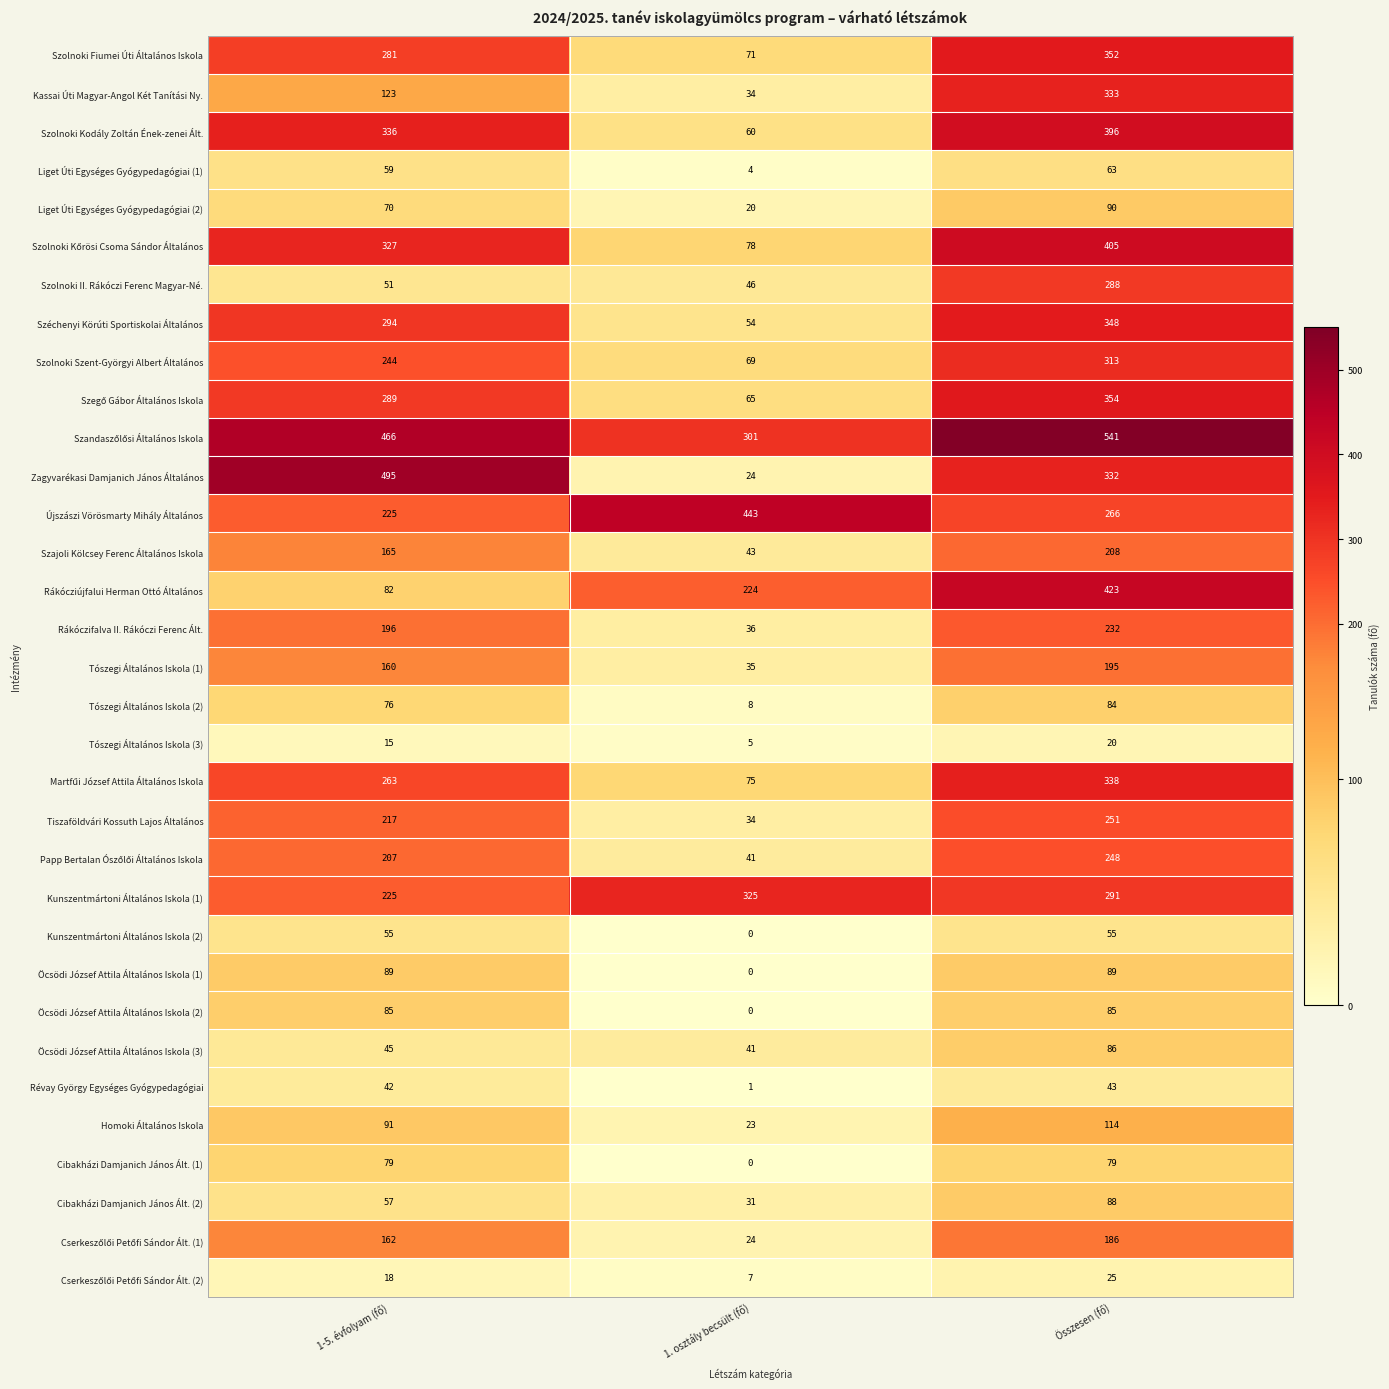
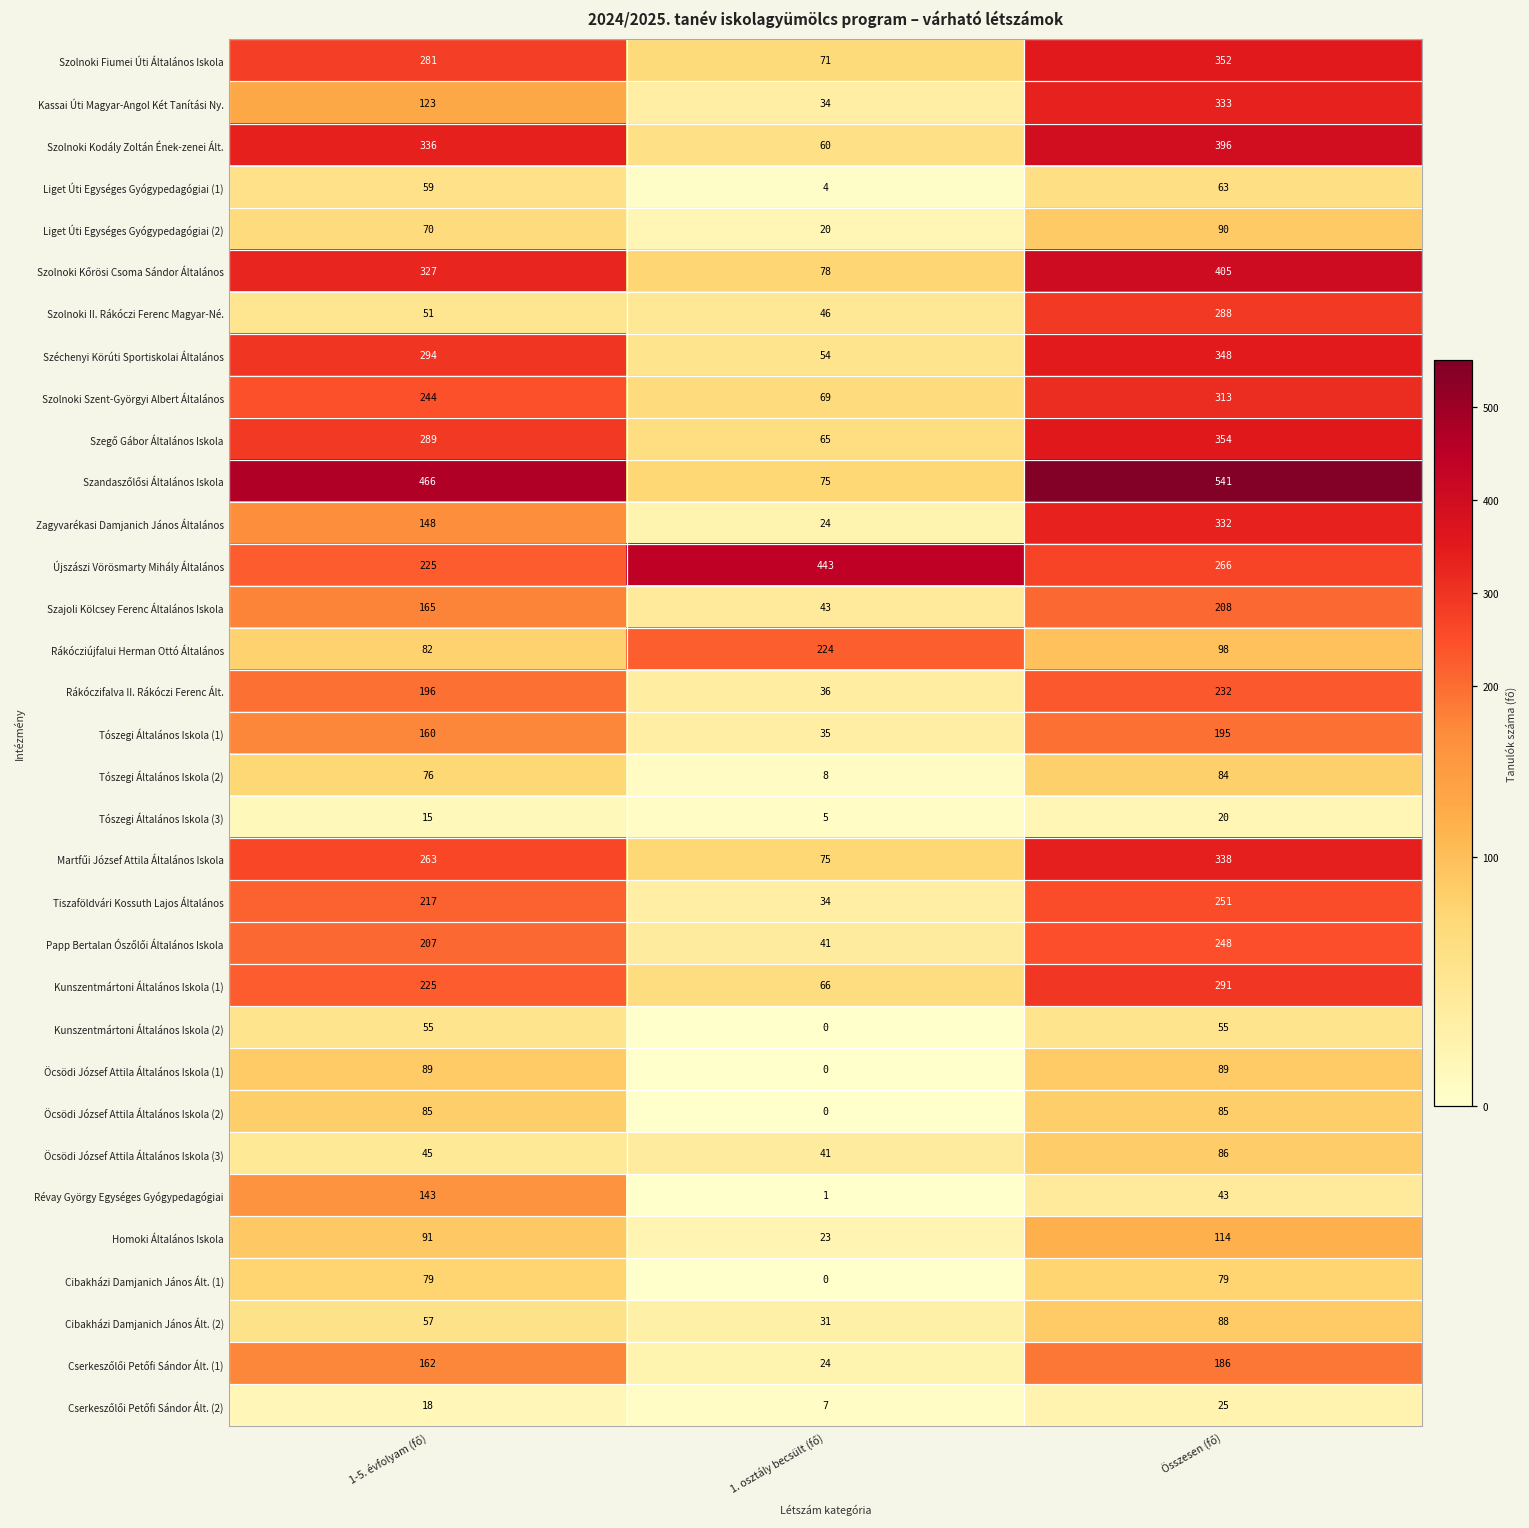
  {
    "Szolnoki Fiumei Úti Általános Iskola": {
      "1-5. évfolyam (fő)": 281,
      "1. osztály becsült (fő)": 71,
      "Összesen (fő)": 352
    },
    "Kassai Úti Magyar-Angol Két Tanítási Ny.": {
      "1-5. évfolyam (fő)": 123,
      "1. osztály becsült (fő)": 34,
      "Összesen (fő)": 333
    },
    "Szolnoki Kodály Zoltán Ének-zenei Ált.": {
      "1-5. évfolyam (fő)": 336,
      "1. osztály becsült (fő)": 60,
      "Összesen (fő)": 396
    },
    "Liget Úti Egységes Gyógypedagógiai (1)": {
      "1-5. évfolyam (fő)": 59,
      "1. osztály becsült (fő)": 4,
      "Összesen (fő)": 63
    },
    "Liget Úti Egységes Gyógypedagógiai (2)": {
      "1-5. évfolyam (fő)": 70,
      "1. osztály becsült (fő)": 20,
      "Összesen (fő)": 90
    },
    "Szolnoki Kőrösi Csoma Sándor Általános": {
      "1-5. évfolyam (fő)": 327,
      "1. osztály becsült (fő)": 78,
      "Összesen (fő)": 405
    },
    "Szolnoki II. Rákóczi Ferenc Magyar-Né.": {
      "1-5. évfolyam (fő)": 51,
      "1. osztály becsült (fő)": 46,
      "Összesen (fő)": 288
    },
    "Széchenyi Körúti Sportiskolai Általános": {
      "1-5. évfolyam (fő)": 294,
      "1. osztály becsült (fő)": 54,
      "Összesen (fő)": 348
    },
    "Szolnoki Szent-Györgyi Albert Általános": {
      "1-5. évfolyam (fő)": 244,
      "1. osztály becsült (fő)": 69,
      "Összesen (fő)": 313
    },
    "Szegő Gábor Általános Iskola": {
      "1-5. évfolyam (fő)": 289,
      "1. osztály becsült (fő)": 65,
      "Összesen (fő)": 354
    },
    "Szandaszőlősi Általános Iskola": {
      "1-5. évfolyam (fő)": 466,
-     "1. osztály becsült (fő)": 301,
+     "1. osztály becsült (fő)": 75,
      "Összesen (fő)": 541
    },
    "Zagyvarékasi Damjanich János Általános": {
-     "1-5. évfolyam (fő)": 495,
+     "1-5. évfolyam (fő)": 148,
      "1. osztály becsült (fő)": 24,
      "Összesen (fő)": 332
    },
    "Újszászi Vörösmarty Mihály Általános": {
      "1-5. évfolyam (fő)": 225,
      "1. osztály becsült (fő)": 443,
      "Összesen (fő)": 266
    },
    "Szajoli Kölcsey Ferenc Általános Iskola": {
      "1-5. évfolyam (fő)": 165,
      "1. osztály becsült (fő)": 43,
      "Összesen (fő)": 208
    },
    "Rákócziújfalui Herman Ottó Általános": {
      "1-5. évfolyam (fő)": 82,
      "1. osztály becsült (fő)": 224,
-     "Összesen (fő)": 423
+     "Összesen (fő)": 98
    },
    "Rákóczifalva II. Rákóczi Ferenc Ált.": {
      "1-5. évfolyam (fő)": 196,
      "1. osztály becsült (fő)": 36,
      "Összesen (fő)": 232
    },
    "Tószegi Általános Iskola (1)": {
      "1-5. évfolyam (fő)": 160,
      "1. osztály becsült (fő)": 35,
      "Összesen (fő)": 195
    },
    "Tószegi Általános Iskola (2)": {
      "1-5. évfolyam (fő)": 76,
      "1. osztály becsült (fő)": 8,
      "Összesen (fő)": 84
    },
    "Tószegi Általános Iskola (3)": {
      "1-5. évfolyam (fő)": 15,
      "1. osztály becsült (fő)": 5,
      "Összesen (fő)": 20
    },
    "Martfűi József Attila Általános Iskola": {
      "1-5. évfolyam (fő)": 263,
      "1. osztály becsült (fő)": 75,
      "Összesen (fő)": 338
    },
    "Tiszaföldvári Kossuth Lajos Általános": {
      "1-5. évfolyam (fő)": 217,
      "1. osztály becsült (fő)": 34,
      "Összesen (fő)": 251
    },
    "Papp Bertalan Ószőlői Általános Iskola": {
      "1-5. évfolyam (fő)": 207,
      "1. osztály becsült (fő)": 41,
      "Összesen (fő)": 248
    },
    "Kunszentmártoni Általános Iskola (1)": {
      "1-5. évfolyam (fő)": 225,
-     "1. osztály becsült (fő)": 325,
+     "1. osztály becsült (fő)": 66,
      "Összesen (fő)": 291
    },
    "Kunszentmártoni Általános Iskola (2)": {
      "1-5. évfolyam (fő)": 55,
      "1. osztály becsült (fő)": 0,
      "Összesen (fő)": 55
    },
    "Öcsödi József Attila Általános Iskola (1)": {
      "1-5. évfolyam (fő)": 89,
      "1. osztály becsült (fő)": 0,
      "Összesen (fő)": 89
    },
    "Öcsödi József Attila Általános Iskola (2)": {
      "1-5. évfolyam (fő)": 85,
      "1. osztály becsült (fő)": 0,
      "Összesen (fő)": 85
    },
    "Öcsödi József Attila Általános Iskola (3)": {
      "1-5. évfolyam (fő)": 45,
      "1. osztály becsült (fő)": 41,
      "Összesen (fő)": 86
    },
    "Révay György Egységes Gyógypedagógiai": {
-     "1-5. évfolyam (fő)": 42,
+     "1-5. évfolyam (fő)": 143,
      "1. osztály becsült (fő)": 1,
      "Összesen (fő)": 43
    },
    "Homoki Általános Iskola": {
      "1-5. évfolyam (fő)": 91,
      "1. osztály becsült (fő)": 23,
      "Összesen (fő)": 114
    },
    "Cibakházi Damjanich János Ált. (1)": {
      "1-5. évfolyam (fő)": 79,
      "1. osztály becsült (fő)": 0,
      "Összesen (fő)": 79
    },
    "Cibakházi Damjanich János Ált. (2)": {
      "1-5. évfolyam (fő)": 57,
      "1. osztály becsült (fő)": 31,
      "Összesen (fő)": 88
    },
    "Cserkeszőlői Petőfi Sándor Ált. (1)": {
      "1-5. évfolyam (fő)": 162,
      "1. osztály becsült (fő)": 24,
      "Összesen (fő)": 186
    },
    "Cserkeszőlői Petőfi Sándor Ált. (2)": {
      "1-5. évfolyam (fő)": 18,
      "1. osztály becsült (fő)": 7,
      "Összesen (fő)": 25
    }
  }
